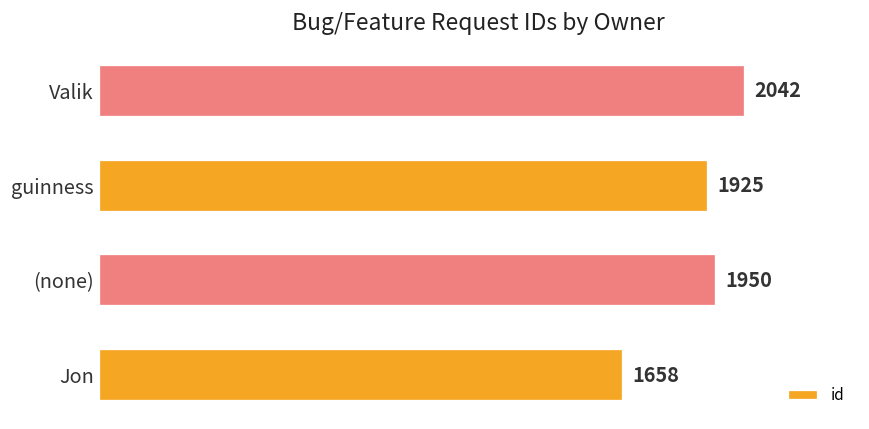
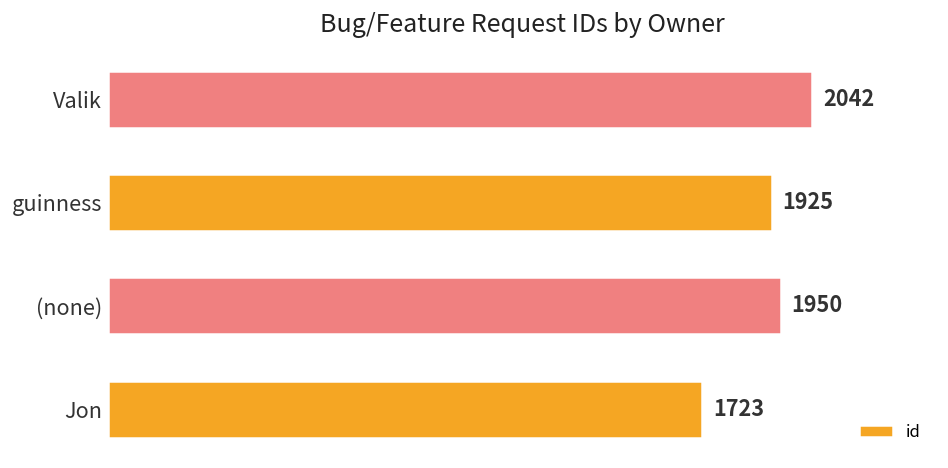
  {
    "Valik": 2042,
    "guinness": 1925,
    "(none)": 1950,
-   "Jon": 1658
+   "Jon": 1723
  }
